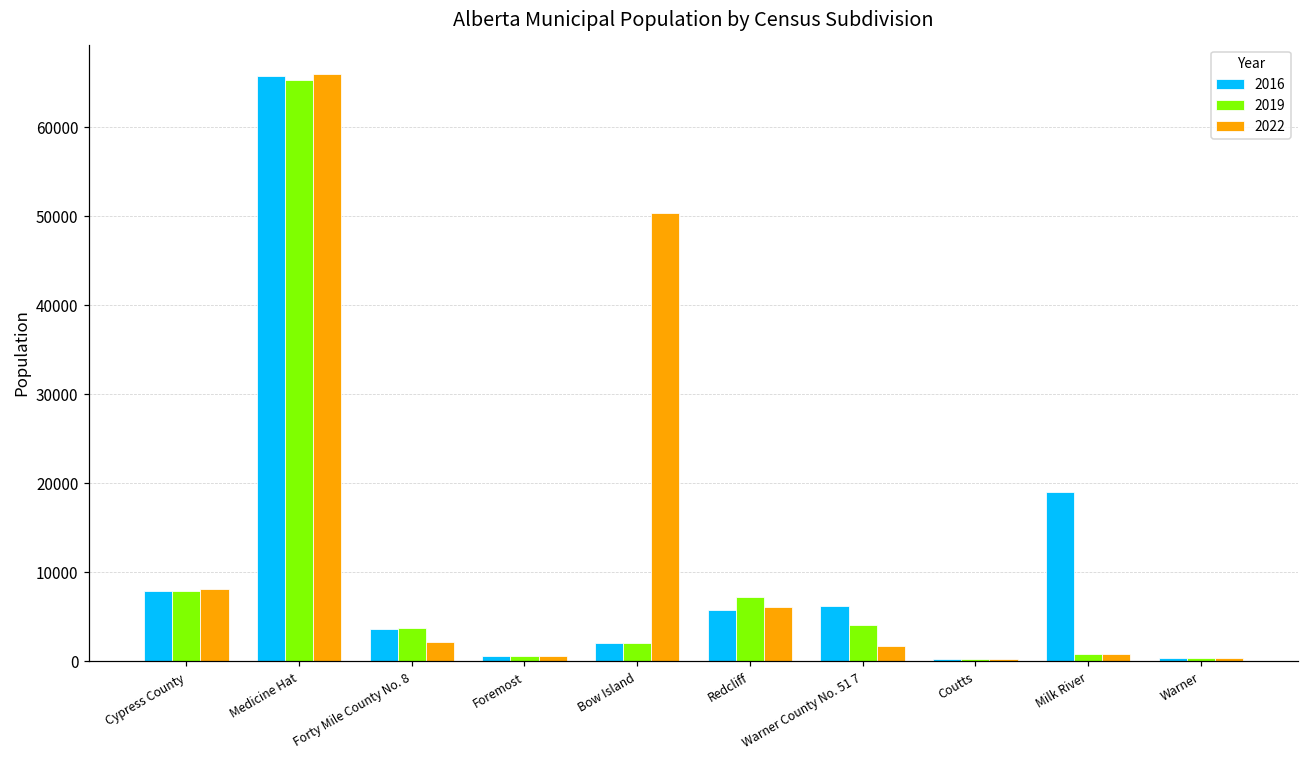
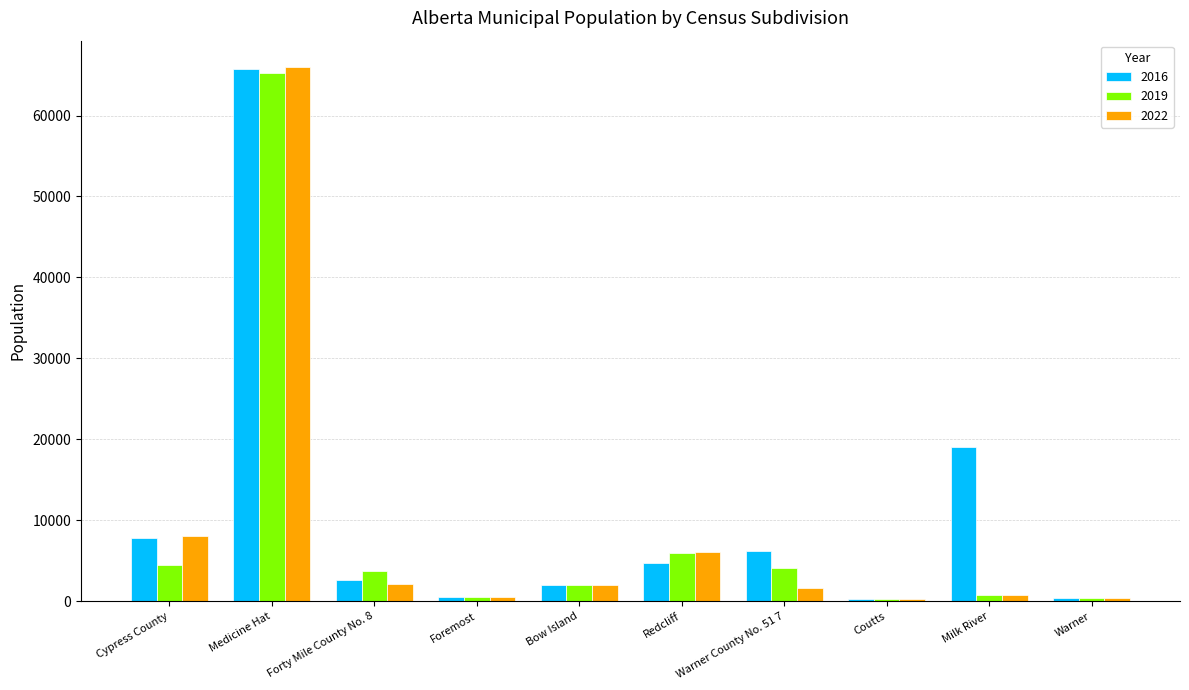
  {
    "2016": {
      "Cypress County": 8000,
      "Medicine Hat": 66000,
-     "Forty Mile County No. 8": 4000,
+     "Forty Mile County No. 8": 3000,
      "Foremost": 1000,
      "Bow Island": 2000,
-     "Redcliff": 6000,
+     "Redcliff": 5000,
      "Warner County No. 51 7": 6000,
      "Milk River": 19000,
      "Warner": 0
    },
    "2019": {
-     "Cypress County": 8000,
+     "Cypress County": 4000,
      "Medicine Hat": 65000,
      "Forty Mile County No. 8": 4000,
      "Foremost": 1000,
      "Bow Island": 2000,
-     "Redcliff": 7000,
+     "Redcliff": 6000,
      "Warner County No. 51 7": 4000,
      "Milk River": 1000,
      "Warner": 0
    },
    "2022": {
      "Cypress County": 8000,
      "Medicine Hat": 66000,
      "Forty Mile County No. 8": 2000,
      "Foremost": 1000,
-     "Bow Island": 50000,
+     "Bow Island": 2000,
      "Redcliff": 6000,
      "Warner County No. 51 7": 2000,
      "Milk River": 1000,
      "Warner": 0
    }
  }
